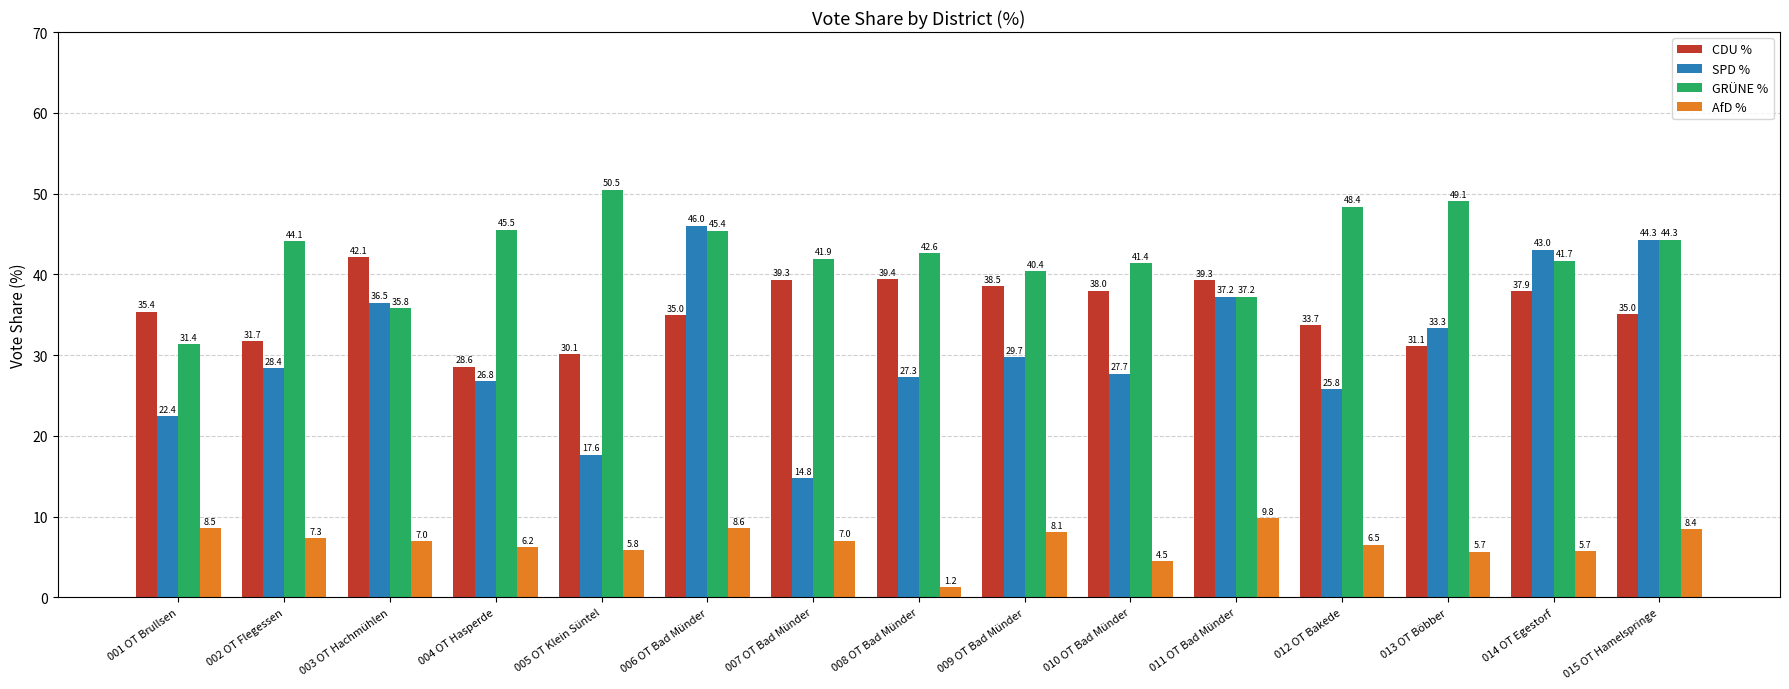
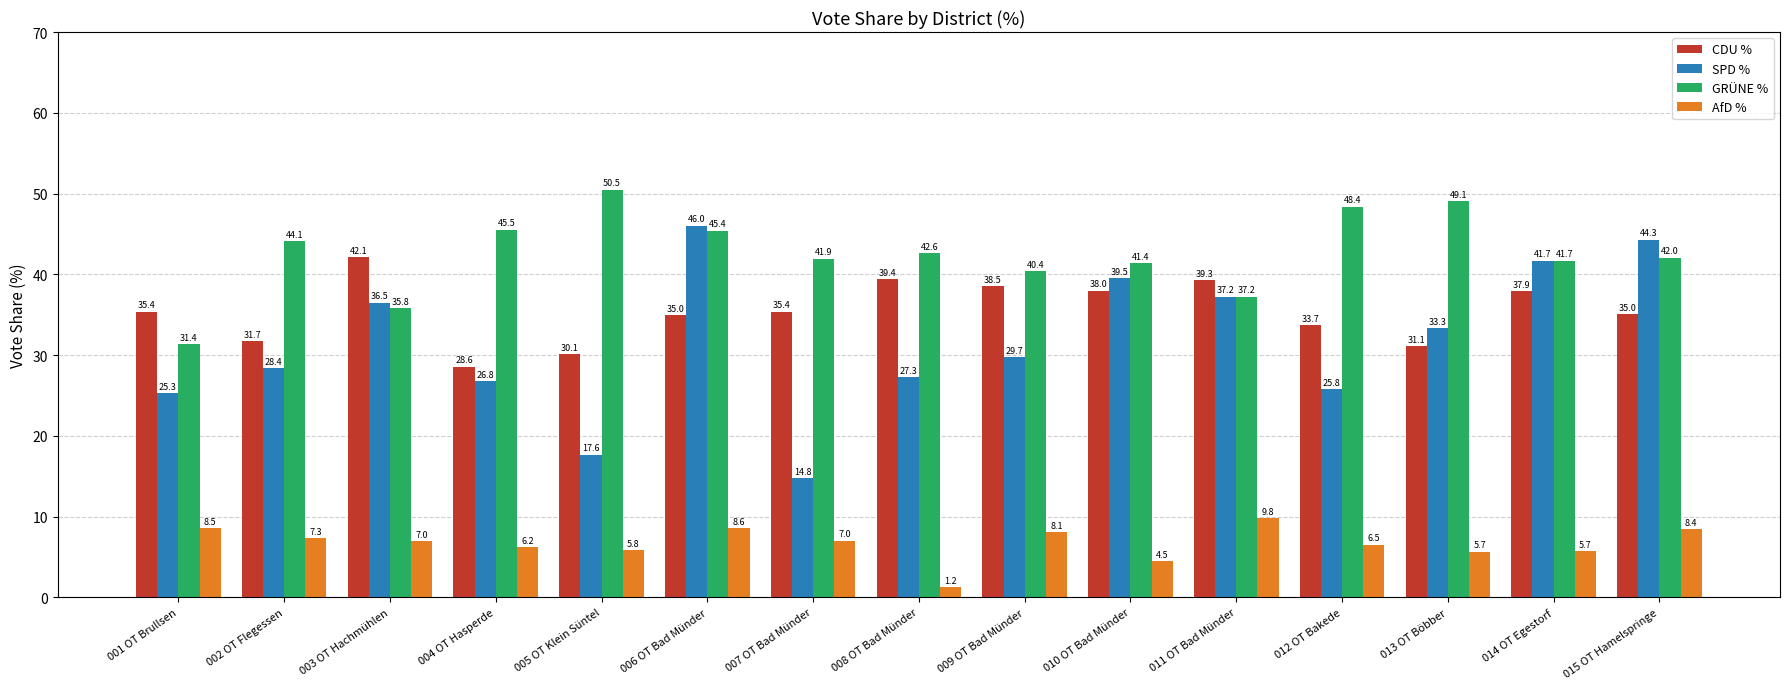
  {
    "CDU %": {
      "001 OT Brullsen": 35.4,
      "002 OT Flegessen": 31.7,
      "003 OT Hachmühlen": 42.1,
      "004 OT Hasperde": 28.6,
      "005 OT Klein Süntel": 30.1,
      "006 OT Bad Münder": 35.0,
-     "007 OT Bad Münder": 39.3,
+     "007 OT Bad Münder": 35.4,
      "008 OT Bad Münder": 39.4,
      "009 OT Bad Münder": 38.5,
      "010 OT Bad Münder": 38.0,
      "011 OT Bad Münder": 39.3,
      "012 OT Bakede": 33.7,
      "013 OT Böbber": 31.1,
      "014 OT Egestorf": 37.9,
      "015 OT Hamelspringe": 35.0
    },
    "SPD %": {
-     "001 OT Brullsen": 22.4,
+     "001 OT Brullsen": 25.3,
      "002 OT Flegessen": 28.4,
      "003 OT Hachmühlen": 36.5,
      "004 OT Hasperde": 26.8,
      "005 OT Klein Süntel": 17.6,
      "006 OT Bad Münder": 46.0,
      "007 OT Bad Münder": 14.8,
      "008 OT Bad Münder": 27.3,
      "009 OT Bad Münder": 29.7,
-     "010 OT Bad Münder": 27.7,
+     "010 OT Bad Münder": 39.5,
      "011 OT Bad Münder": 37.2,
      "012 OT Bakede": 25.8,
      "013 OT Böbber": 33.3,
-     "014 OT Egestorf": 43.0,
+     "014 OT Egestorf": 41.7,
      "015 OT Hamelspringe": 44.3
    },
    "GRÜNE %": {
      "001 OT Brullsen": 31.4,
      "002 OT Flegessen": 44.1,
      "003 OT Hachmühlen": 35.8,
      "004 OT Hasperde": 45.5,
      "005 OT Klein Süntel": 50.5,
      "006 OT Bad Münder": 45.4,
      "007 OT Bad Münder": 41.9,
      "008 OT Bad Münder": 42.6,
      "009 OT Bad Münder": 40.4,
      "010 OT Bad Münder": 41.4,
      "011 OT Bad Münder": 37.2,
      "012 OT Bakede": 48.4,
      "013 OT Böbber": 49.1,
      "014 OT Egestorf": 41.7,
-     "015 OT Hamelspringe": 44.3
+     "015 OT Hamelspringe": 42.0
    },
    "AfD %": {
      "001 OT Brullsen": 8.5,
      "002 OT Flegessen": 7.3,
      "003 OT Hachmühlen": 7.0,
      "004 OT Hasperde": 6.2,
      "005 OT Klein Süntel": 5.8,
      "006 OT Bad Münder": 8.6,
      "007 OT Bad Münder": 7.0,
      "008 OT Bad Münder": 1.2,
      "009 OT Bad Münder": 8.1,
      "010 OT Bad Münder": 4.5,
      "011 OT Bad Münder": 9.8,
      "012 OT Bakede": 6.5,
      "013 OT Böbber": 5.7,
      "014 OT Egestorf": 5.7,
      "015 OT Hamelspringe": 8.4
    }
  }
